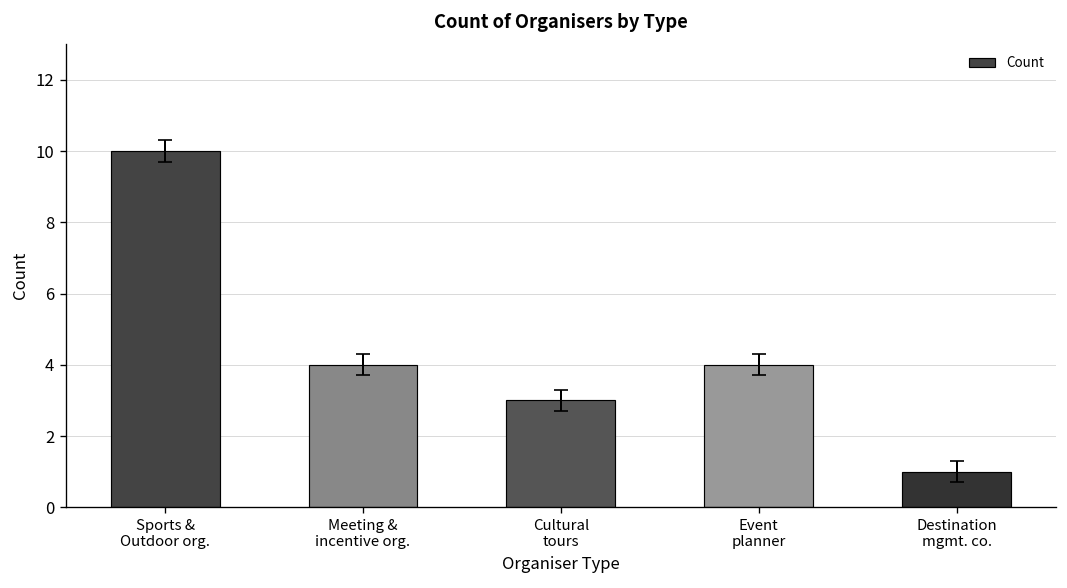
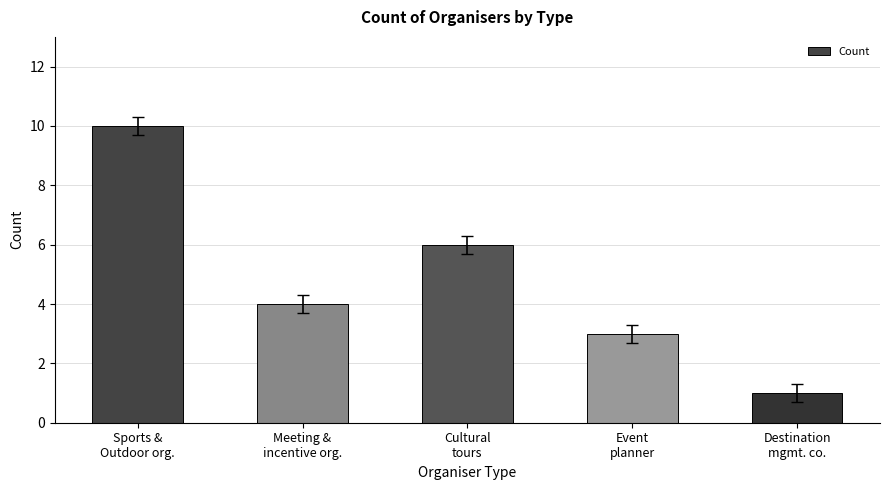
  {
    "Count": {
      "Sports & Outdoor org.": 10,
      "Meeting & incentive org.": 4,
-     "Cultural tours": 3,
-     "Event planner": 4,
+     "Cultural tours": 6,
+     "Event planner": 3,
      "Destination mgmt. co.": 1
    }
  }
